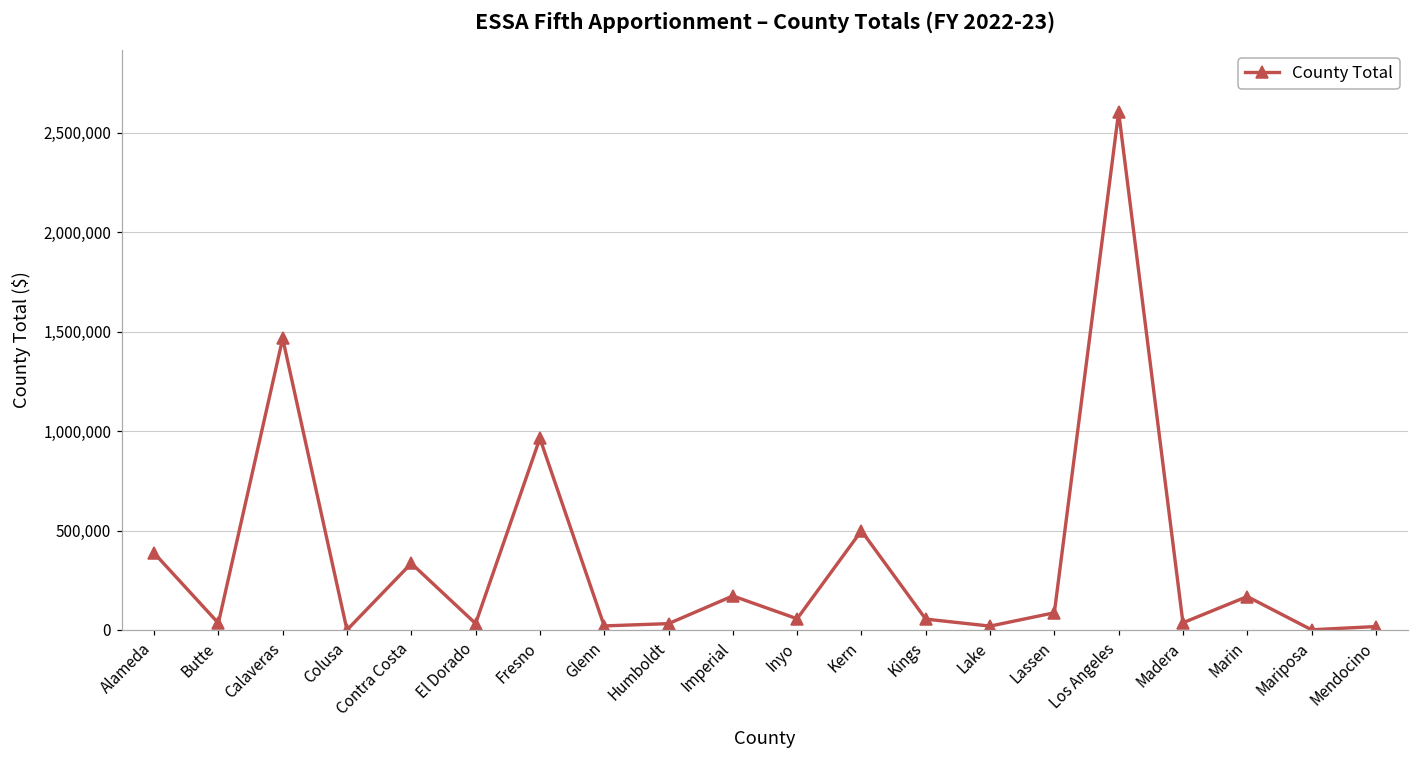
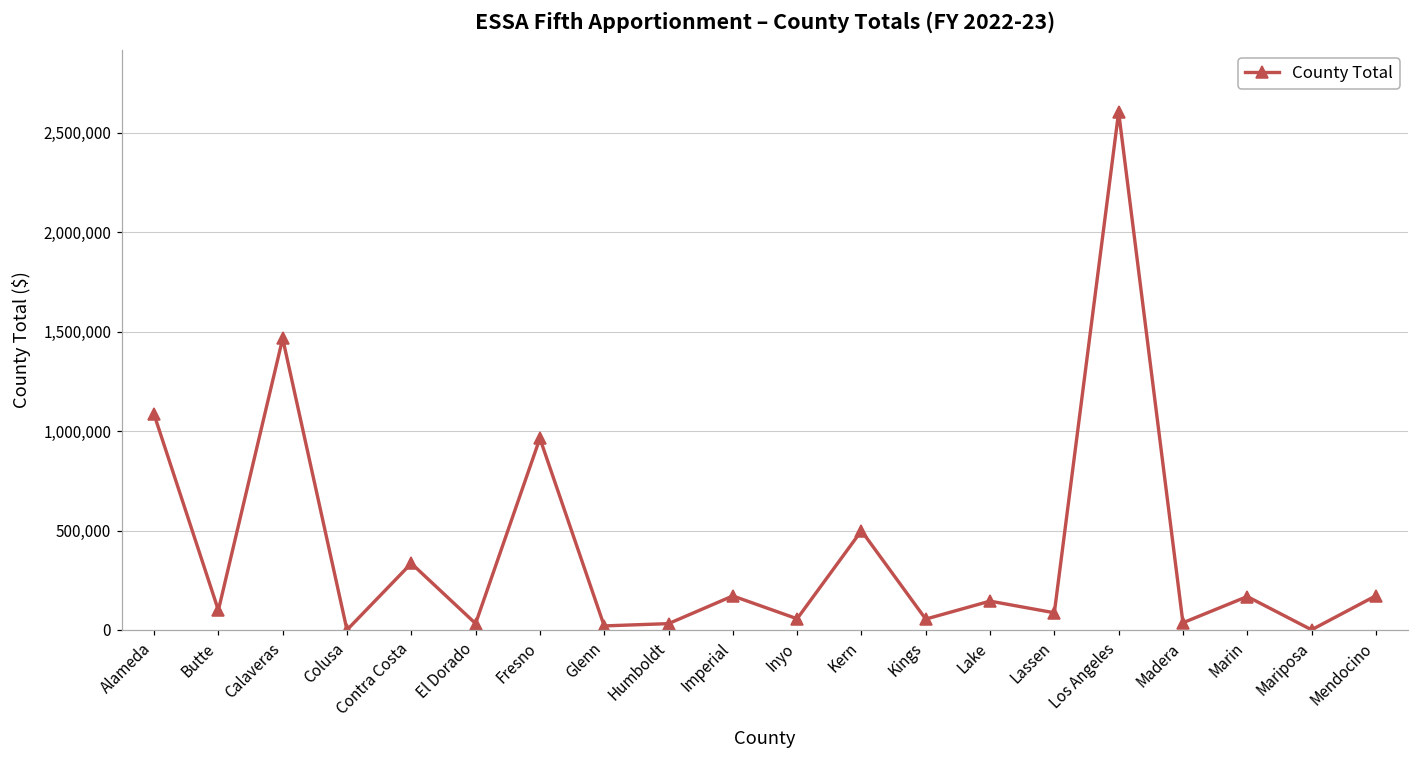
  {
-   "Alameda": "390,000",
-   "Butte": "30,000",
+   "Alameda": "1,080,000",
+   "Butte": "100,000",
    "Calaveras": "1,470,000",
    "Colusa": "0",
    "Contra Costa": "330,000",
    "El Dorado": "30,000",
    "Fresno": "960,000",
    "Glenn": "20,000",
    "Humboldt": "30,000",
    "Imperial": "170,000",
    "Inyo": "60,000",
    "Kern": "500,000",
    "Kings": "50,000",
-   "Lake": "20,000",
+   "Lake": "140,000",
    "Lassen": "90,000",
    "Los Angeles": "2,600,000",
    "Madera": "40,000",
    "Marin": "170,000",
    "Mariposa": "0",
-   "Mendocino": "20,000"
+   "Mendocino": "170,000"
  }
